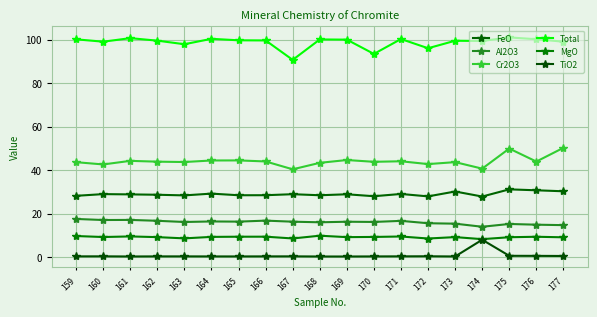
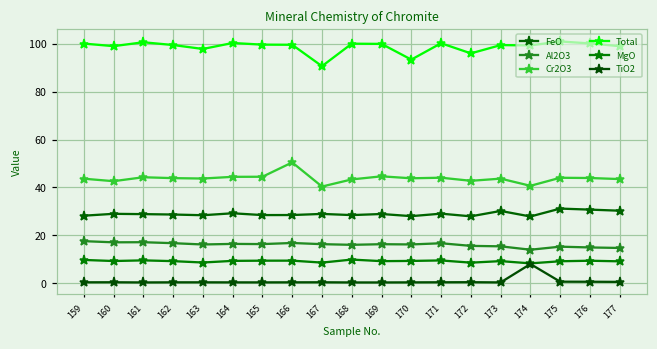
  {
    "Cr2O3": {
      "159": 44,
      "160": 43,
      "161": 44,
      "162": 44,
      "163": 44,
      "164": 44,
      "165": 44,
-     "166": 44,
+     "166": 50,
      "167": 40,
      "168": 43,
      "169": 45,
      "170": 44,
      "171": 44,
      "172": 43,
      "173": 44,
      "174": 41,
-     "175": 50,
+     "175": 44,
      "176": 44,
-     "177": 50
+     "177": 43
    },
    "Total": {
      "159": 100,
      "160": 99,
      "161": 101,
      "162": 100,
      "163": 98,
      "164": 100,
      "165": 100,
      "166": 100,
      "167": 91,
      "168": 100,
      "169": 100,
      "170": 93,
      "171": 100,
      "172": 96,
      "173": 100
    }
  }
